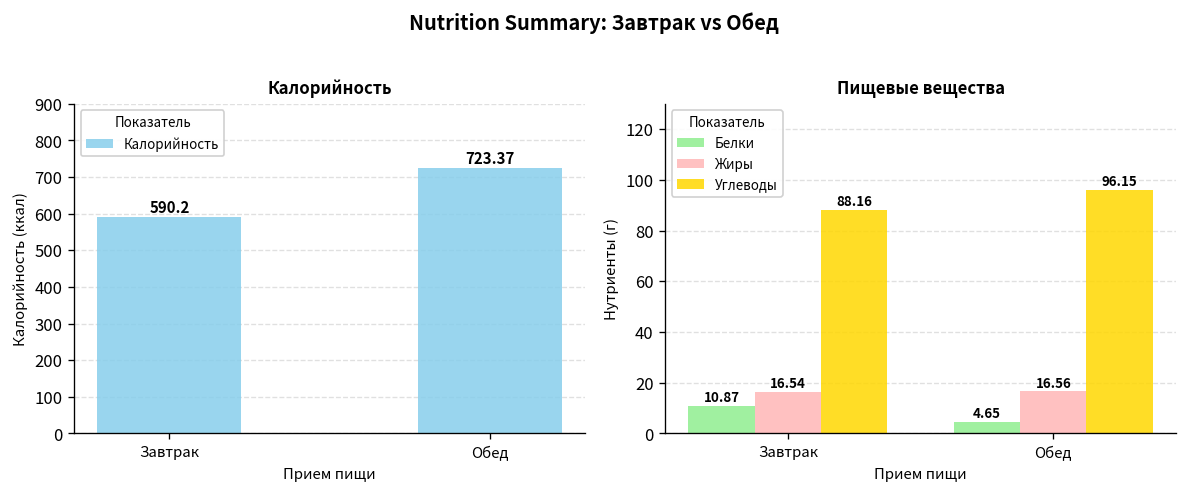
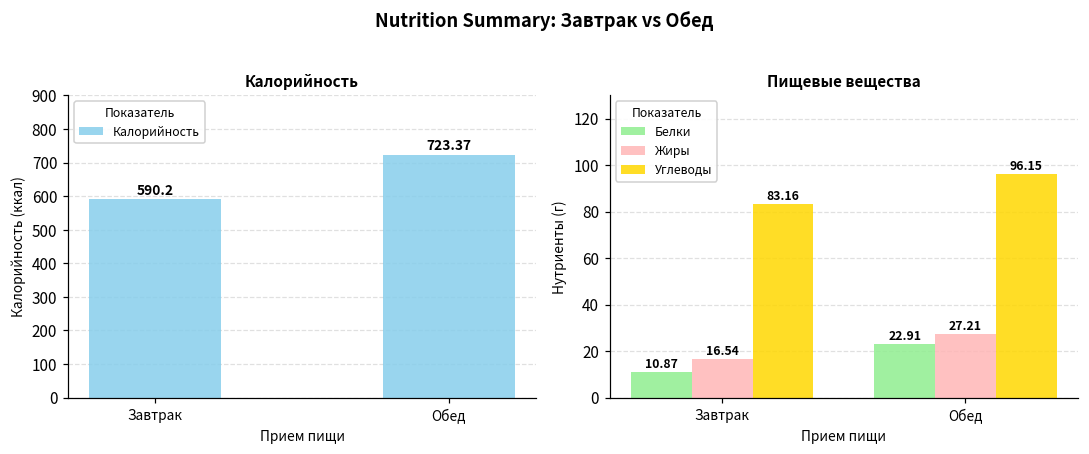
  {
    "Калорийность": {
      "Завтрак": 590.2,
      "Обед": 723.37
    },
    "Пищевые вещества": {
      "Белки": {
        "Завтрак": 10.87,
-       "Обед": 4.65
+       "Обед": 22.91
      },
      "Жиры": {
        "Завтрак": 16.54,
-       "Обед": 16.56
+       "Обед": 27.21
      },
      "Углеводы": {
-       "Завтрак": 88.16,
+       "Завтрак": 83.16,
        "Обед": 96.15
      }
    }
  }
